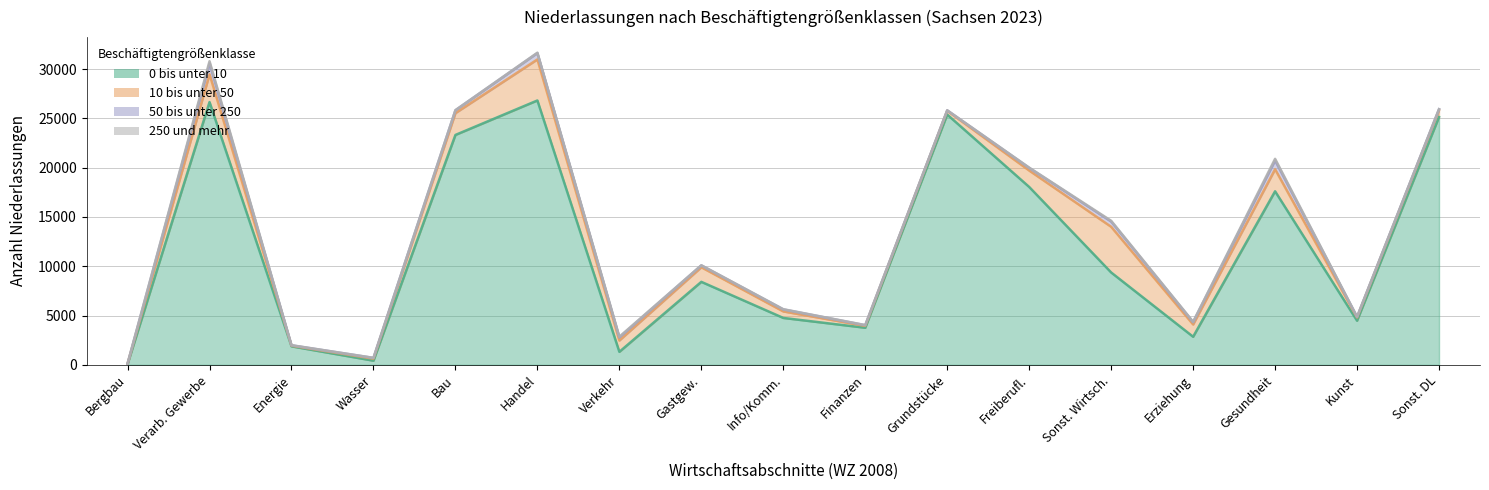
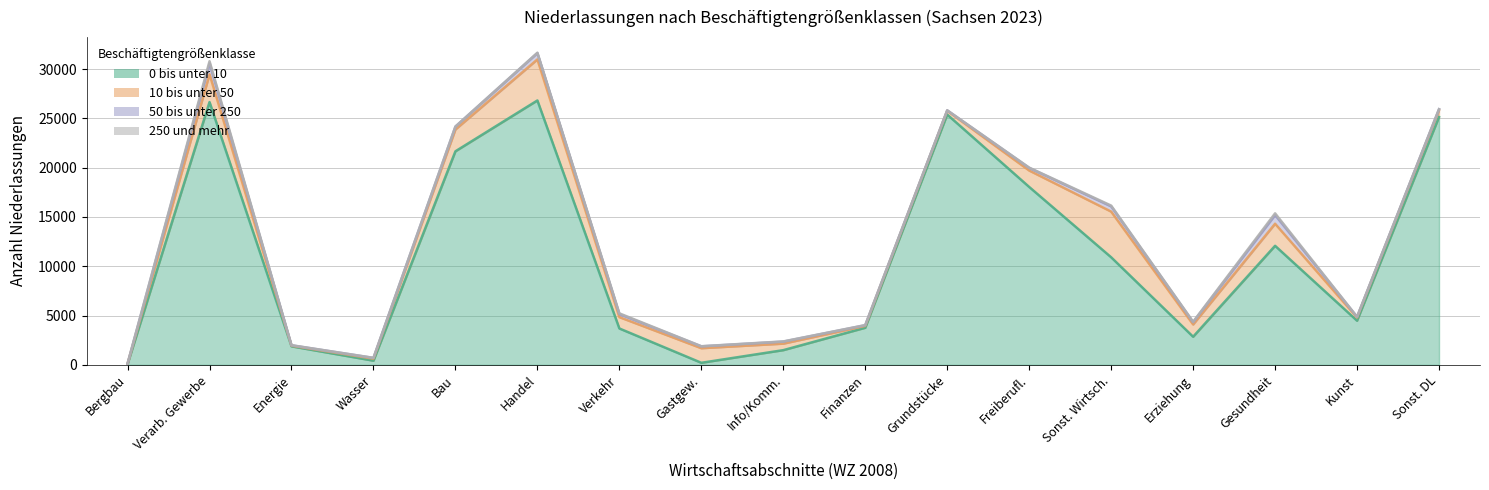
  {
    "0 bis unter 10": {
      "Verarb. Gewerbe": 27000,
-     "Bau": 23000,
+     "Bau": 22000,
      "Handel": 27000,
-     "Verkehr": 1000,
-     "Gastgew.": 8000,
-     "Info/Komm.": 5000,
+     "Verkehr": 4000,
+     "Gastgew.": 0,
+     "Info/Komm.": 1000,
      "Grundstücke": 25000,
      "Freiberufl.": 18000,
-     "Sonst. Wirtsch.": 9000,
+     "Sonst. Wirtsch.": 11000,
      "Erziehung": 3000,
-     "Gesundheit": 18000,
+     "Gesundheit": 12000,
      "Kunst": 4000,
      "Sonst. DL": 25000
    },
    "10 bis unter 50": {
      "Verarb. Gewerbe": 3000,
      "Bau": 2000,
      "Handel": 4000,
      "Verkehr": 1000,
      "Freiberufl.": 2000,
      "Sonst. Wirtsch.": 5000,
      "Gesundheit": 2000
    }
  }
